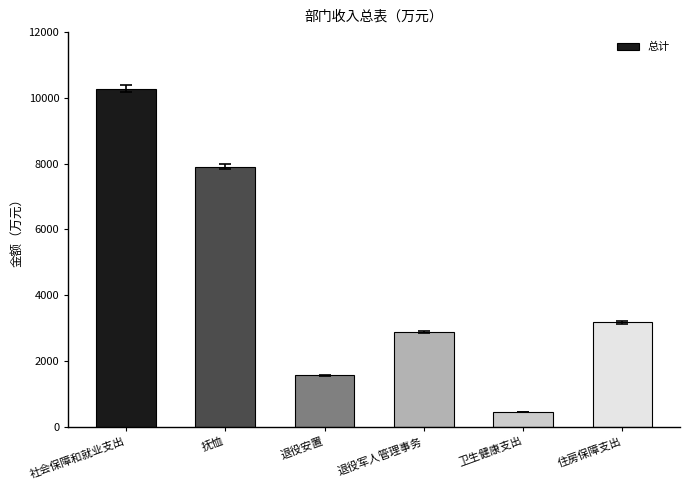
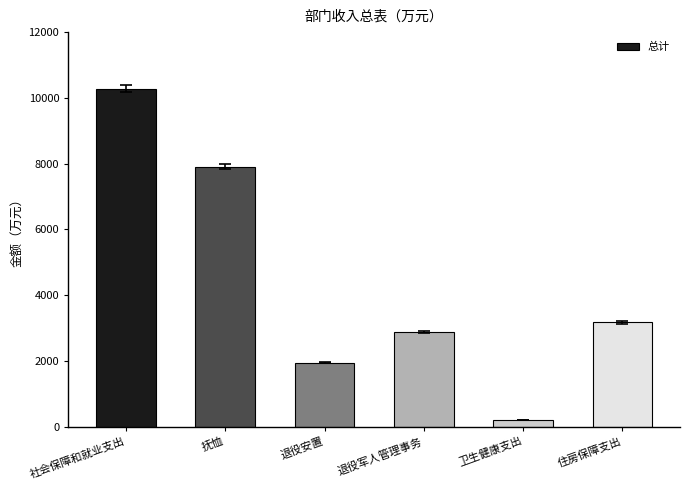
  {
    "总计": {
      "社会保障和就业支出": 10300,
      "抚恤": 7900,
-     "退役安置": 1600,
+     "退役安置": 1900,
      "退役军人管理事务": 2900,
-     "卫生健康支出": 400,
+     "卫生健康支出": 200,
      "住房保障支出": 3200
    }
  }
